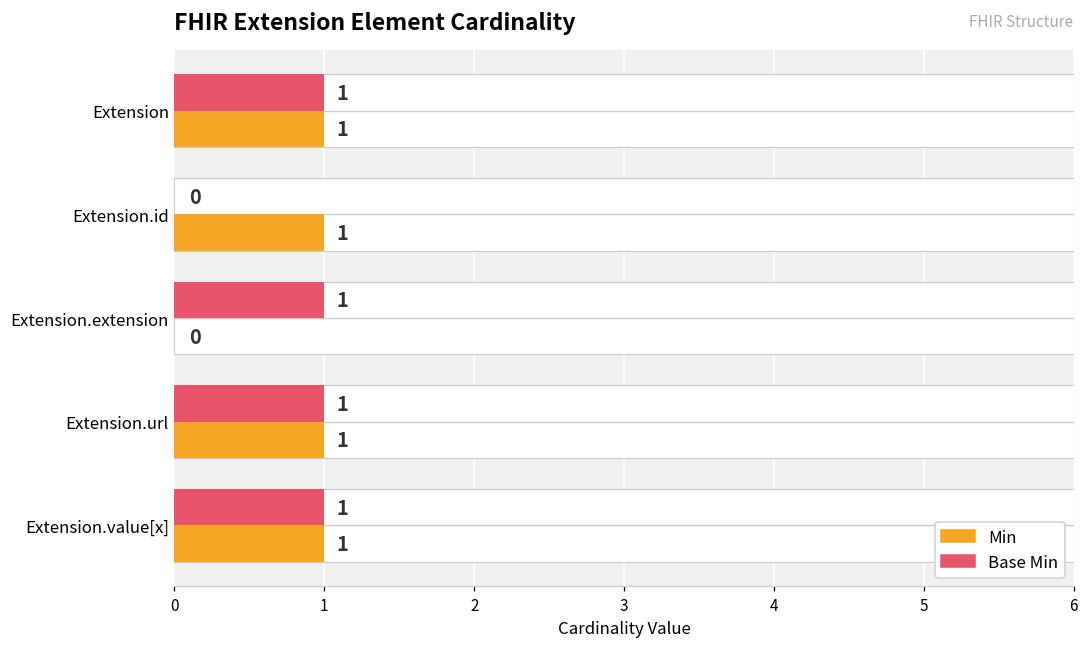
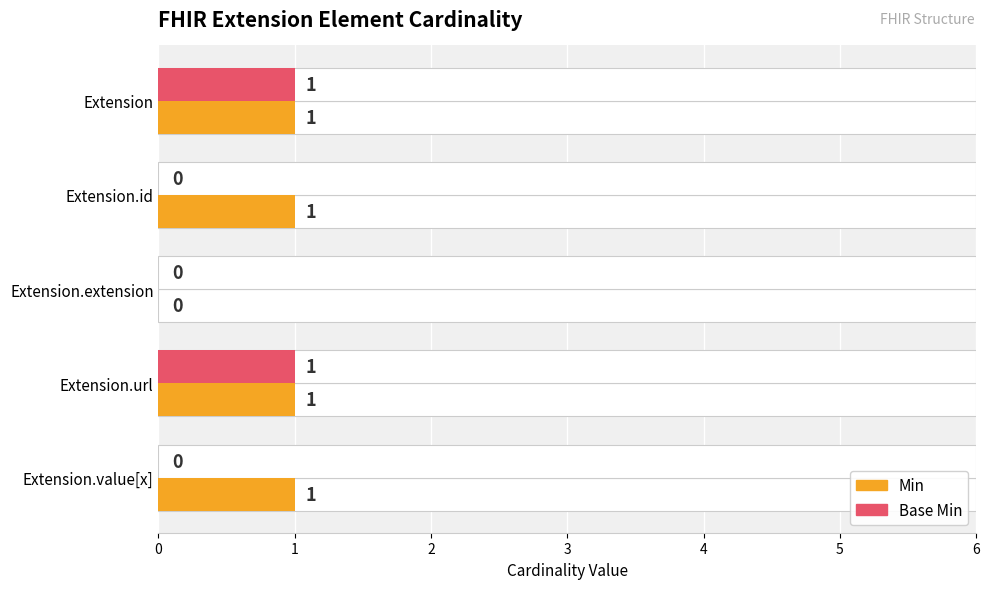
  {
    "Min": {
      "Extension.extension": 0
    },
    "Base Min": {
      "Extension.id": 0,
-     "Extension.extension": 1,
-     "Extension.value[x]": 1
+     "Extension.extension": 0,
+     "Extension.value[x]": 0
    }
  }
